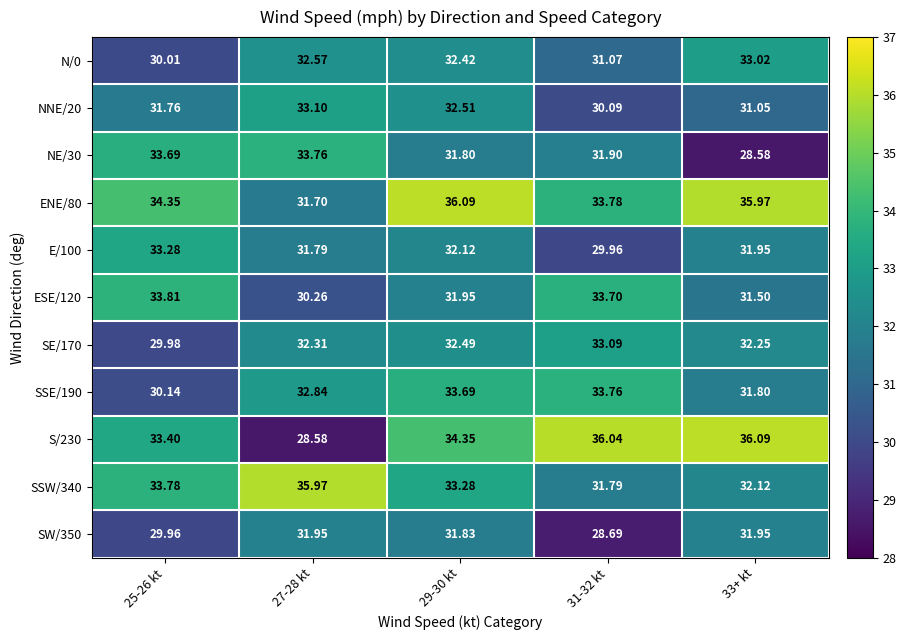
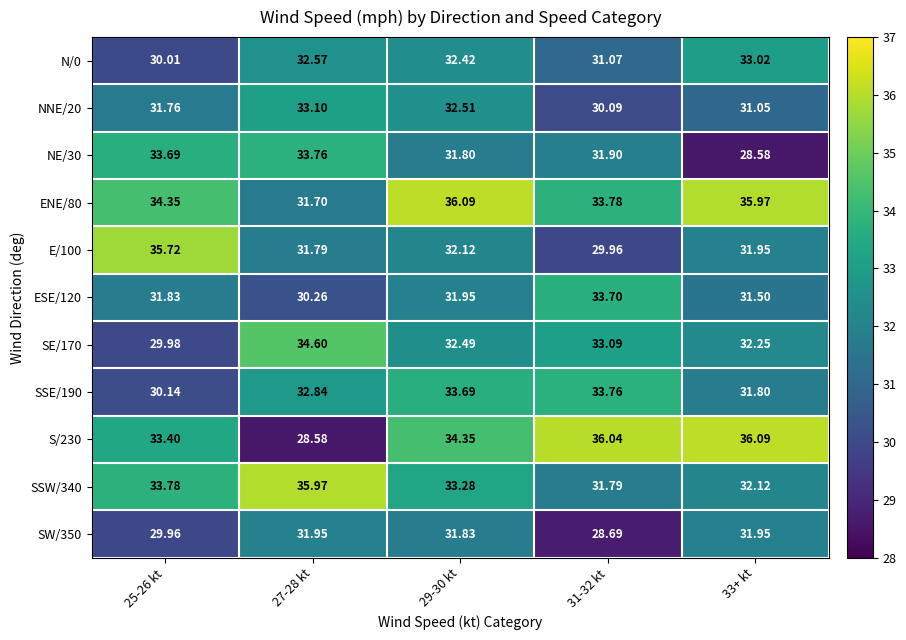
  {
    "N/0": {
      "25-26 kt": 30.01,
      "27-28 kt": 32.57,
      "29-30 kt": 32.42,
      "31-32 kt": 31.07,
      "33+ kt": 33.02
    },
    "NNE/20": {
      "25-26 kt": 31.76,
      "27-28 kt": 33.10,
      "29-30 kt": 32.51,
      "31-32 kt": 30.09,
      "33+ kt": 31.05
    },
    "NE/30": {
      "25-26 kt": 33.69,
      "27-28 kt": 33.76,
      "29-30 kt": 31.80,
      "31-32 kt": 31.90,
      "33+ kt": 28.58
    },
    "ENE/80": {
      "25-26 kt": 34.35,
      "27-28 kt": 31.70,
      "29-30 kt": 36.09,
      "31-32 kt": 33.78,
      "33+ kt": 35.97
    },
    "E/100": {
-     "25-26 kt": 33.28,
+     "25-26 kt": 35.72,
      "27-28 kt": 31.79,
      "29-30 kt": 32.12,
      "31-32 kt": 29.96,
      "33+ kt": 31.95
    },
    "ESE/120": {
-     "25-26 kt": 33.81,
+     "25-26 kt": 31.83,
      "27-28 kt": 30.26,
      "29-30 kt": 31.95,
      "31-32 kt": 33.70,
      "33+ kt": 31.50
    },
    "SE/170": {
      "25-26 kt": 29.98,
-     "27-28 kt": 32.31,
+     "27-28 kt": 34.60,
      "29-30 kt": 32.49,
      "31-32 kt": 33.09,
      "33+ kt": 32.25
    },
    "SSE/190": {
      "25-26 kt": 30.14,
      "27-28 kt": 32.84,
      "29-30 kt": 33.69,
      "31-32 kt": 33.76,
      "33+ kt": 31.80
    },
    "S/230": {
      "25-26 kt": 33.40,
      "27-28 kt": 28.58,
      "29-30 kt": 34.35,
      "31-32 kt": 36.04,
      "33+ kt": 36.09
    },
    "SSW/340": {
      "25-26 kt": 33.78,
      "27-28 kt": 35.97,
      "29-30 kt": 33.28,
      "31-32 kt": 31.79,
      "33+ kt": 32.12
    },
    "SW/350": {
      "25-26 kt": 29.96,
      "27-28 kt": 31.95,
      "29-30 kt": 31.83,
      "31-32 kt": 28.69,
      "33+ kt": 31.95
    }
  }
